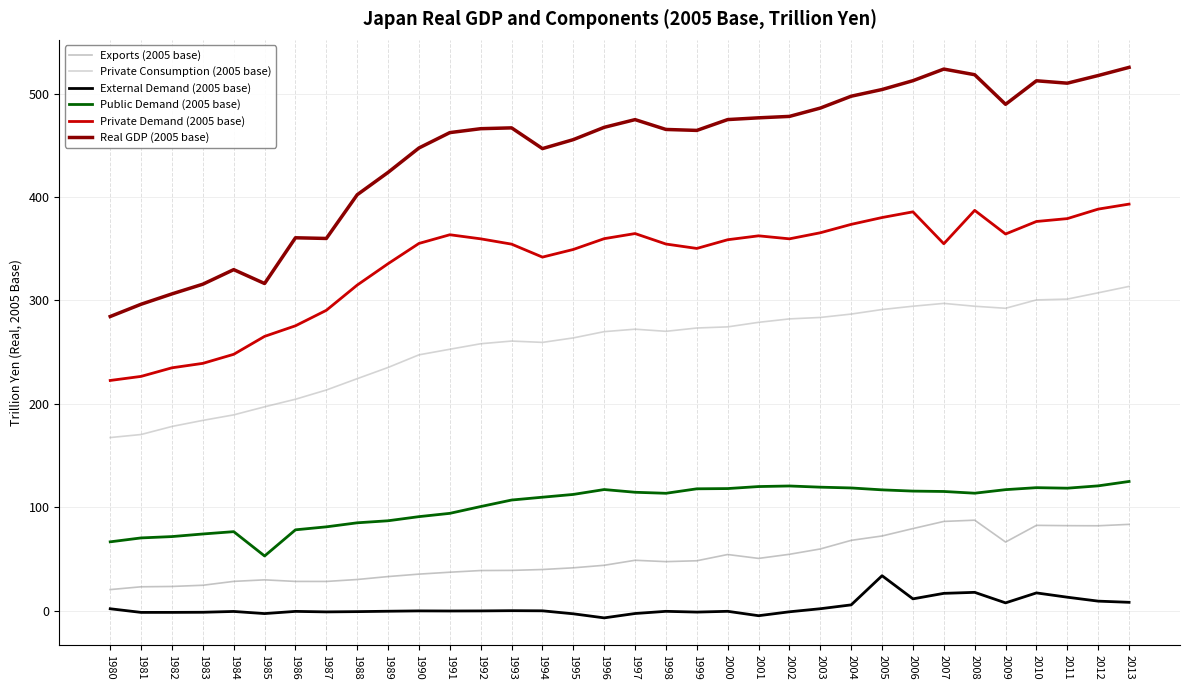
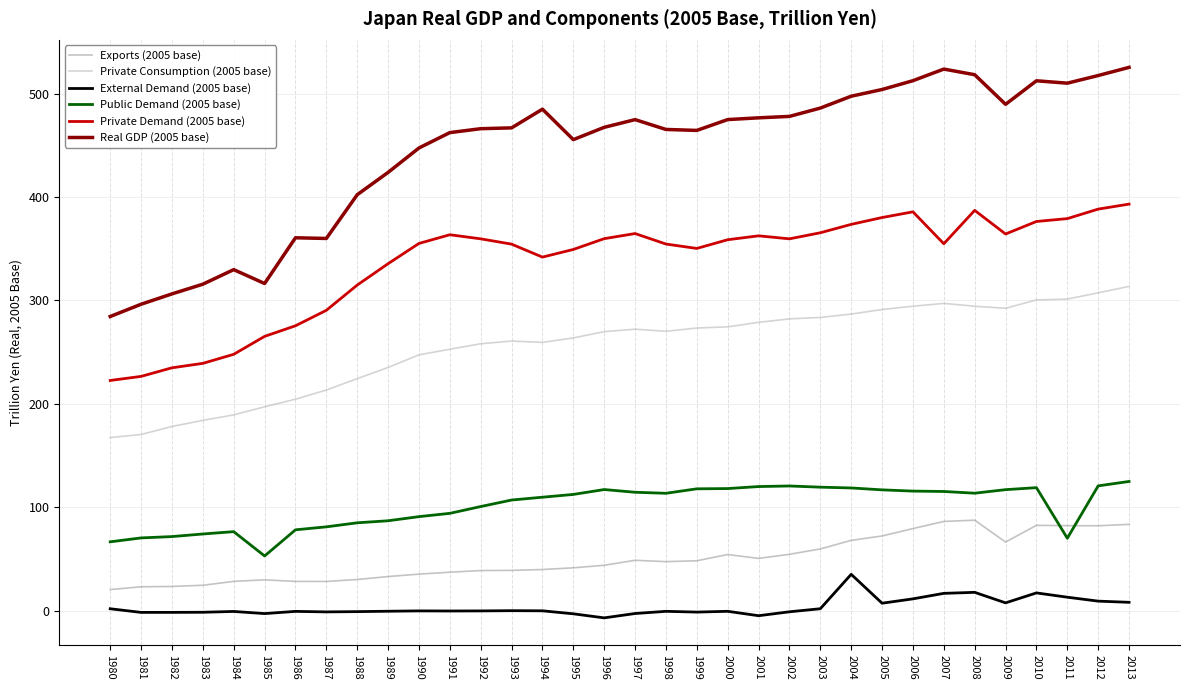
  {
    "External Demand (2005 base)": {
      "1980": 2,
      "1981": -2,
      "1982": -2,
      "1983": -2,
      "1984": -1,
      "1985": -3,
      "1986": -1,
      "1987": -1,
      "1988": -1,
      "1989": -1,
      "1990": 0,
      "1991": 0,
      "1992": 0,
      "1993": 0,
      "1994": 0,
      "1995": -3,
      "1996": -7,
      "1997": -3,
      "1998": -1,
      "1999": -1,
      "2000": -1,
      "2001": -5,
      "2002": -1,
      "2003": 2,
-     "2004": 5,
-     "2005": 34,
+     "2004": 35,
+     "2005": 7,
      "2006": 11,
      "2007": 17,
      "2008": 18,
      "2009": 7,
      "2010": 17,
      "2011": 13,
      "2012": 9,
      "2013": 8
    },
    "Public Demand (2005 base)": {
      "1980": 66,
      "1981": 70,
      "1982": 72,
      "1983": 74,
      "1984": 76,
      "1985": 53,
      "1986": 78,
      "1987": 81,
      "1988": 85,
      "1989": 87,
      "1990": 91,
      "1991": 94,
      "1992": 101,
      "1993": 107,
      "1994": 110,
      "1995": 112,
      "1996": 117,
      "1997": 114,
      "1998": 113,
      "1999": 118,
      "2000": 118,
      "2001": 120,
      "2002": 120,
      "2003": 119,
      "2004": 119,
      "2005": 117,
      "2006": 116,
      "2007": 115,
      "2008": 113,
      "2009": 117,
      "2010": 119,
-     "2011": 118,
+     "2011": 70,
      "2012": 121,
      "2013": 125
    },
    "Private Demand (2005 base)": {
      "1980": 223,
      "1981": 226,
      "1982": 235,
      "1983": 239,
      "1984": 248,
      "1985": 265,
      "1986": 275,
      "1987": 290,
      "1988": 315,
      "1989": 335,
      "1990": 355,
      "1991": 363,
      "1992": 360,
      "1993": 354,
      "1994": 342,
      "1995": 349,
      "1996": 360,
      "1997": 365,
      "1998": 354,
      "1999": 350,
      "2000": 359,
      "2001": 362,
      "2002": 360,
      "2003": 365,
      "2004": 373,
      "2005": 380,
      "2006": 386,
      "2007": 355,
      "2008": 387,
      "2009": 364,
      "2010": 376,
      "2011": 379,
      "2012": 388,
      "2013": 393
    },
    "Real GDP (2005 base)": {
      "1980": 284,
      "1981": 296,
      "1982": 306,
      "1983": 316,
      "1984": 330,
      "1985": 316,
      "1986": 361,
      "1987": 360,
      "1988": 402,
      "1989": 424,
      "1990": 447,
      "1991": 462,
      "1992": 466,
      "1993": 467,
-     "1994": 447,
+     "1994": 485,
      "1995": 455,
      "1996": 467,
      "1997": 475,
      "1998": 465,
      "1999": 464,
      "2000": 475,
      "2001": 477,
      "2002": 478,
      "2003": 486,
      "2004": 497,
      "2005": 504,
      "2006": 512,
      "2007": 524,
      "2008": 518,
      "2009": 490,
      "2010": 512,
      "2011": 510,
      "2012": 517,
      "2013": 525
    }
  }
